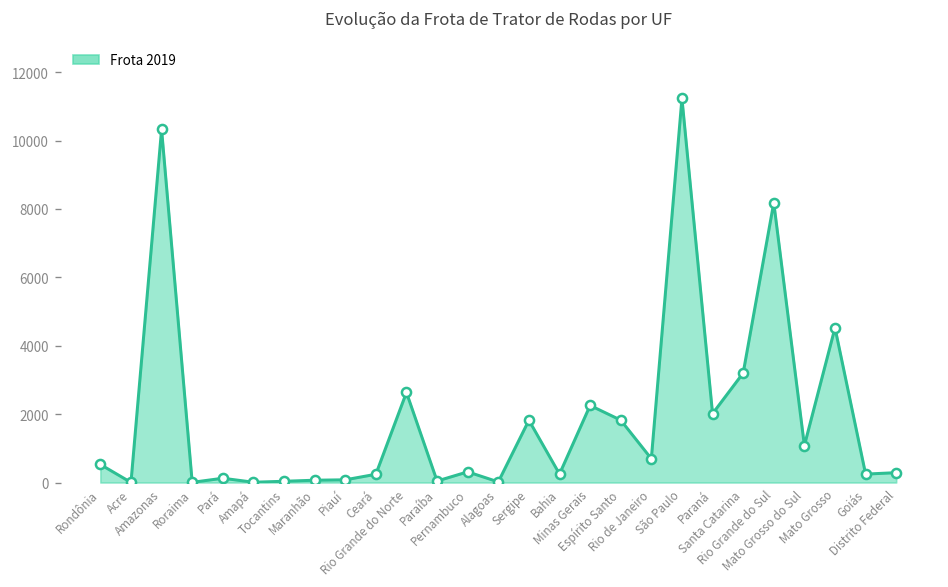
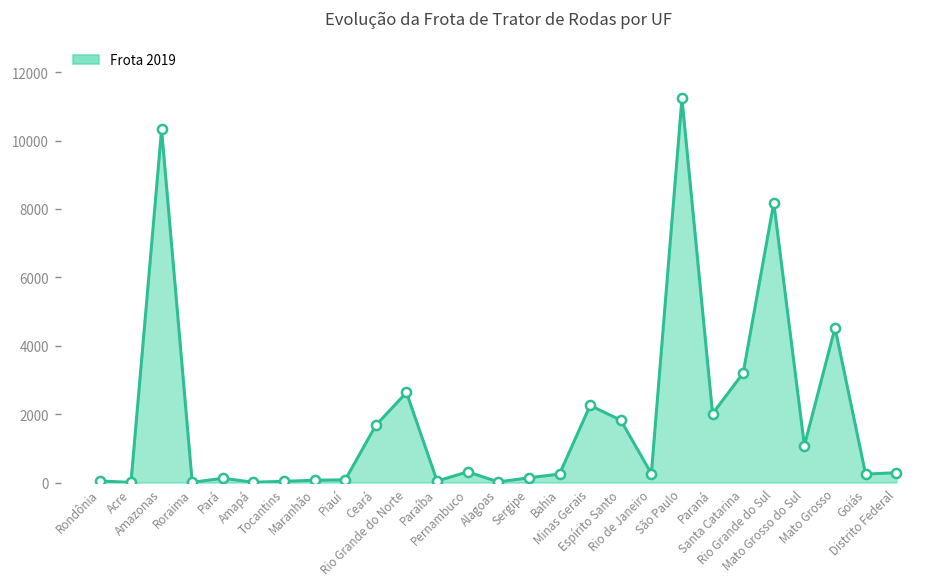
  {
-   "Rondônia": 500,
+   "Rondônia": 0,
    "Acre": 0,
    "Amazonas": 10300,
    "Roraima": 0,
    "Pará": 100,
    "Amapá": 0,
    "Tocantins": 0,
    "Maranhão": 100,
    "Piauí": 100,
-   "Ceará": 200,
+   "Ceará": 1700,
    "Rio Grande do Norte": 2600,
    "Paraíba": 0,
    "Pernambuco": 300,
    "Alagoas": 0,
-   "Sergipe": 1800,
+   "Sergipe": 100,
    "Bahia": 200,
    "Minas Gerais": 2300,
    "Espírito Santo": 1800,
-   "Rio de Janeiro": 700,
+   "Rio de Janeiro": 300,
    "São Paulo": 11200,
    "Paraná": 2000,
    "Santa Catarina": 3200,
    "Rio Grande do Sul": 8200,
    "Mato Grosso do Sul": 1100,
    "Mato Grosso": 4500,
    "Goiás": 200,
    "Distrito Federal": 300
  }
